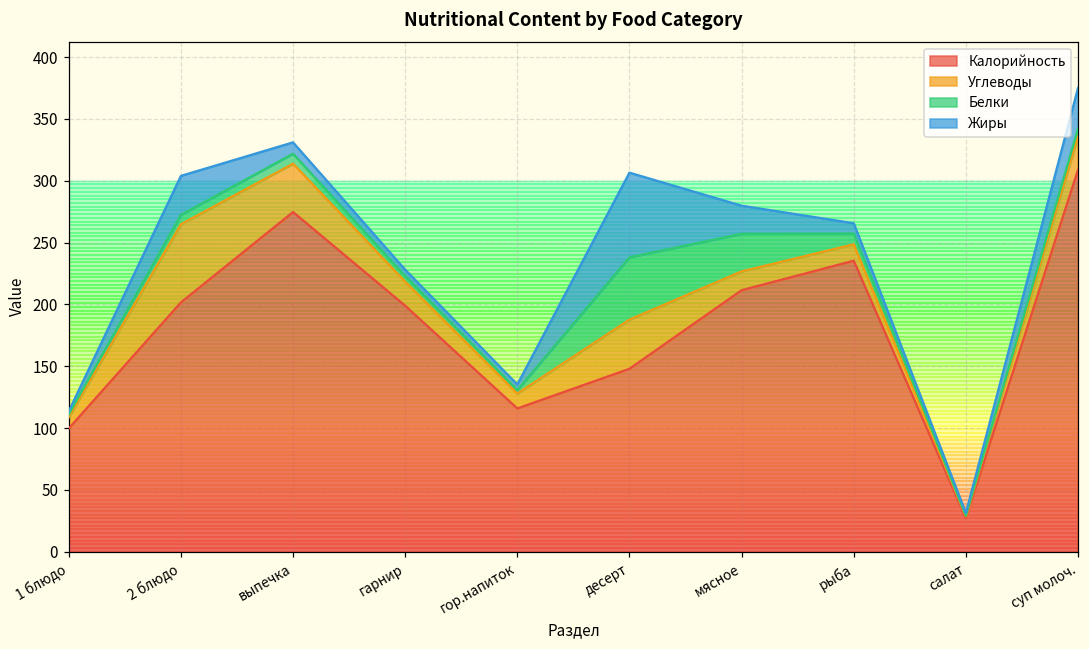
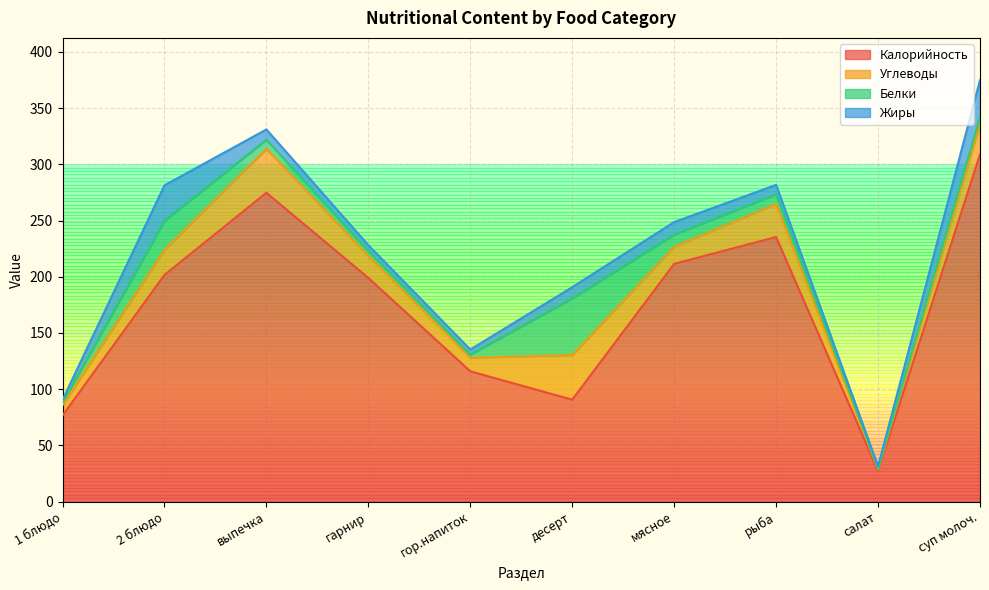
  {
    "Калорийность": {
-     "1 блюдо": 100,
+     "1 блюдо": 77,
      "2 блюдо": 202,
      "выпечка": 275,
      "гарнир": 199,
      "гор.напиток": 116,
-     "десерт": 148,
+     "десерт": 91,
      "мясное": 211,
      "рыба": 235,
      "суп молоч.": 309
    },
    "Углеводы": {
-     "2 блюдо": 63,
+     "2 блюдо": 22,
      "выпечка": 39,
      "гарнир": 19,
      "гор.напиток": 12,
      "десерт": 40,
      "мясное": 15,
-     "рыба": 13,
+     "рыба": 29,
      "суп молоч.": 27
    },
    "Белки": {
-     "2 блюдо": 8,
+     "2 блюдо": 26,
      "выпечка": 8,
      "гарнир": 4,
      "гор.напиток": 3,
      "десерт": 50,
-     "мясное": 30,
+     "мясное": 11,
      "рыба": 9,
      "суп молоч.": 6
    },
    "Жиры": {
      "1 блюдо": 3,
      "2 блюдо": 32,
      "выпечка": 9,
      "гарнир": 5,
      "гор.напиток": 5,
-     "десерт": 68,
-     "мясное": 23,
+     "десерт": 10,
+     "мясное": 11,
      "рыба": 8,
      "суп молоч.": 33
    }
  }
